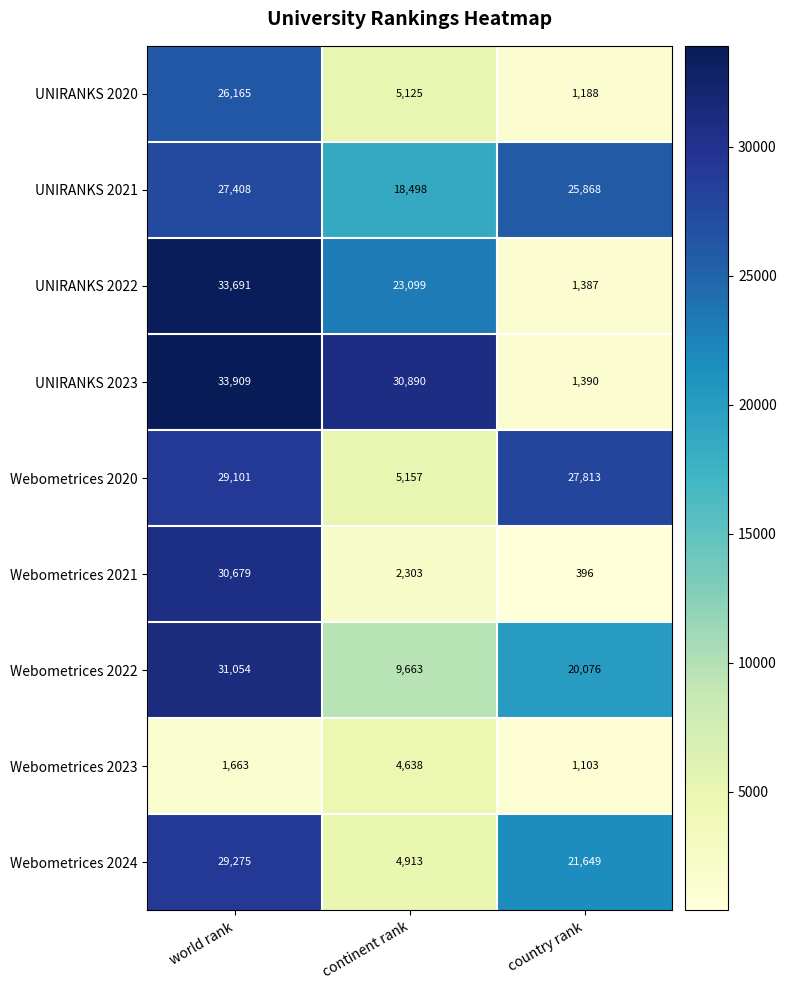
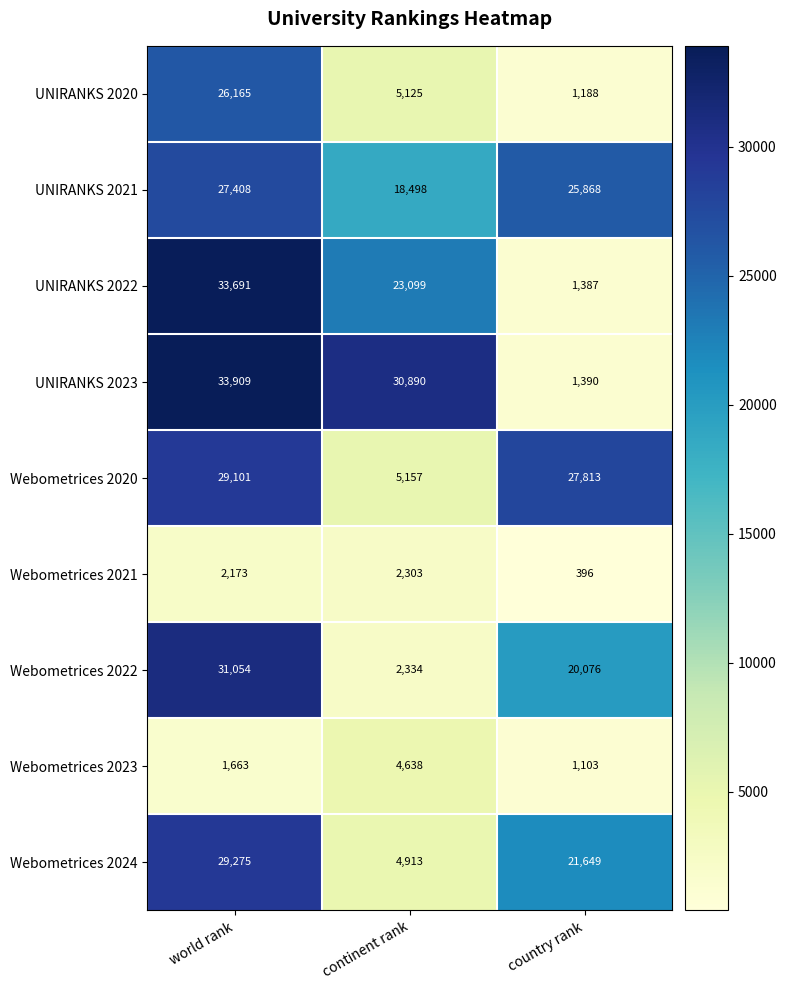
  {
    "UNIRANKS 2020": {
      "world rank": "26,165",
      "continent rank": "5,125",
      "country rank": "1,188"
    },
    "UNIRANKS 2021": {
      "world rank": "27,408",
      "continent rank": "18,498",
      "country rank": "25,868"
    },
    "UNIRANKS 2022": {
      "world rank": "33,691",
      "continent rank": "23,099",
      "country rank": "1,387"
    },
    "UNIRANKS 2023": {
      "world rank": "33,909",
      "continent rank": "30,890",
      "country rank": "1,390"
    },
    "Webometrices 2020": {
      "world rank": "29,101",
      "continent rank": "5,157",
      "country rank": "27,813"
    },
    "Webometrices 2021": {
-     "world rank": "30,679",
+     "world rank": "2,173",
      "continent rank": "2,303",
      "country rank": "396"
    },
    "Webometrices 2022": {
      "world rank": "31,054",
-     "continent rank": "9,663",
+     "continent rank": "2,334",
      "country rank": "20,076"
    },
    "Webometrices 2023": {
      "world rank": "1,663",
      "continent rank": "4,638",
      "country rank": "1,103"
    },
    "Webometrices 2024": {
      "world rank": "29,275",
      "continent rank": "4,913",
      "country rank": "21,649"
    }
  }
